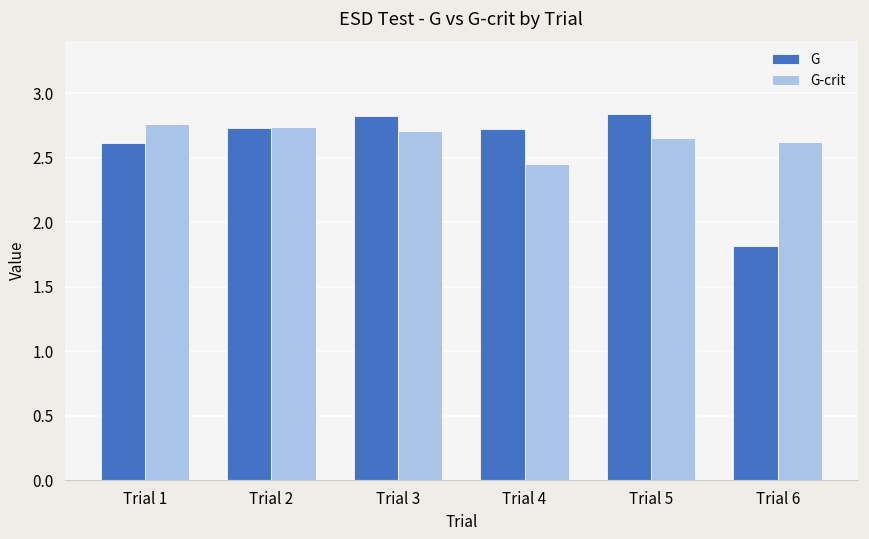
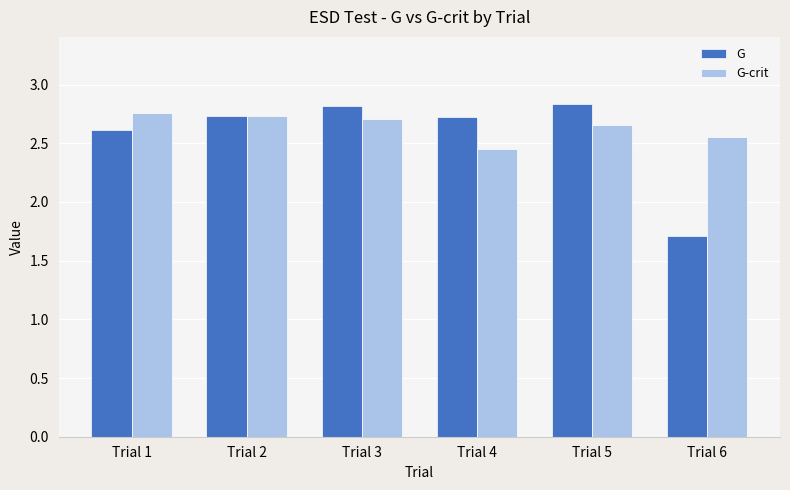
  {
    "G": {
      "Trial 1": 2.61,
      "Trial 2": 2.73,
      "Trial 3": 2.82,
      "Trial 4": 2.72,
      "Trial 5": 2.84,
-     "Trial 6": 1.82
+     "Trial 6": 1.71
    },
    "G-crit": {
      "Trial 1": 2.76,
      "Trial 2": 2.73,
      "Trial 3": 2.71,
      "Trial 4": 2.45,
      "Trial 5": 2.65,
-     "Trial 6": 2.62
+     "Trial 6": 2.55
    }
  }
